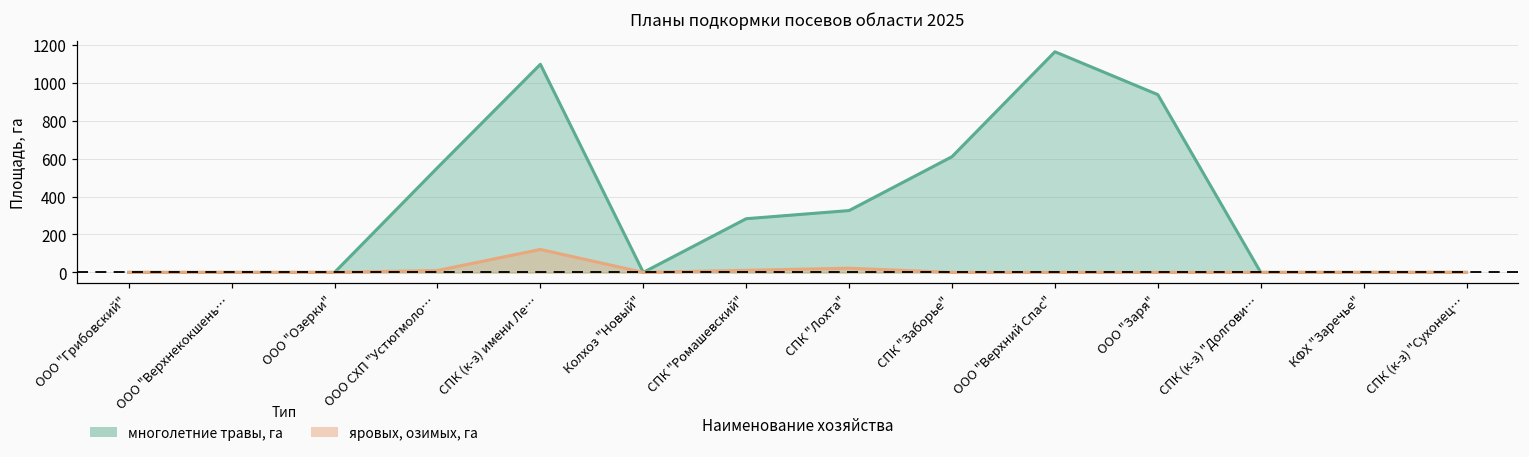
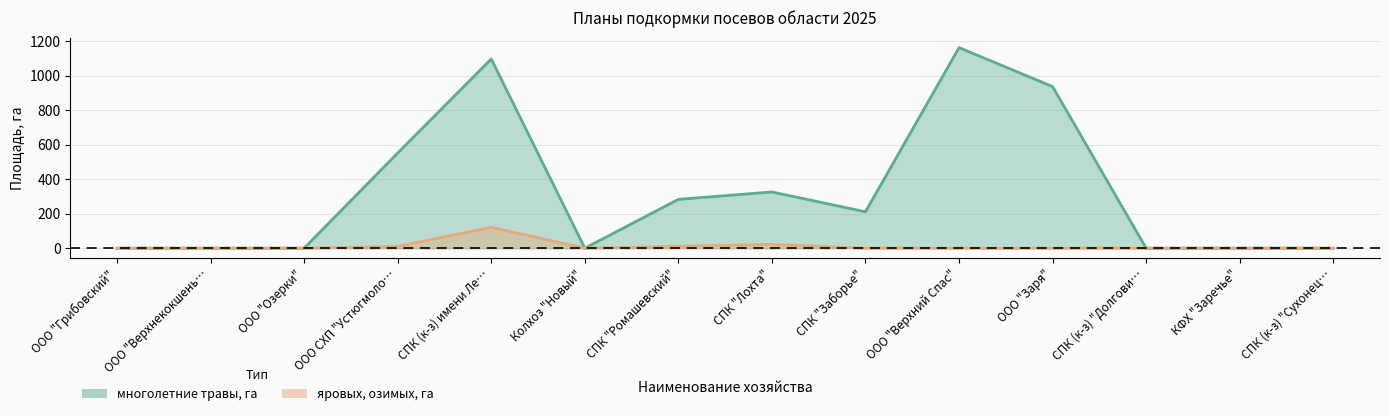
  {
    "многолетние травы, га": {
      "ООО СХП \"Устюгмоло…": 550,
      "СПК (к-з) имени Ле…": 1100,
      "СПК \"Ромашевский\"": 280,
      "СПК \"Лохта\"": 330,
-     "СПК \"Заборье\"": 610,
+     "СПК \"Заборье\"": 210,
      "ООО \"Верхний Спас\"": 1160,
      "ООО \"Заря\"": 940
    },
    "яровых, озимых, га": {
      "ООО СХП \"Устюгмоло…": 10,
      "СПК (к-з) имени Ле…": 120,
      "СПК \"Ромашевский\"": 10,
      "СПК \"Лохта\"": 20,
      "СПК \"Заборье\"": 0,
      "ООО \"Верхний Спас\"": 0,
      "ООО \"Заря\"": 0
    }
  }
